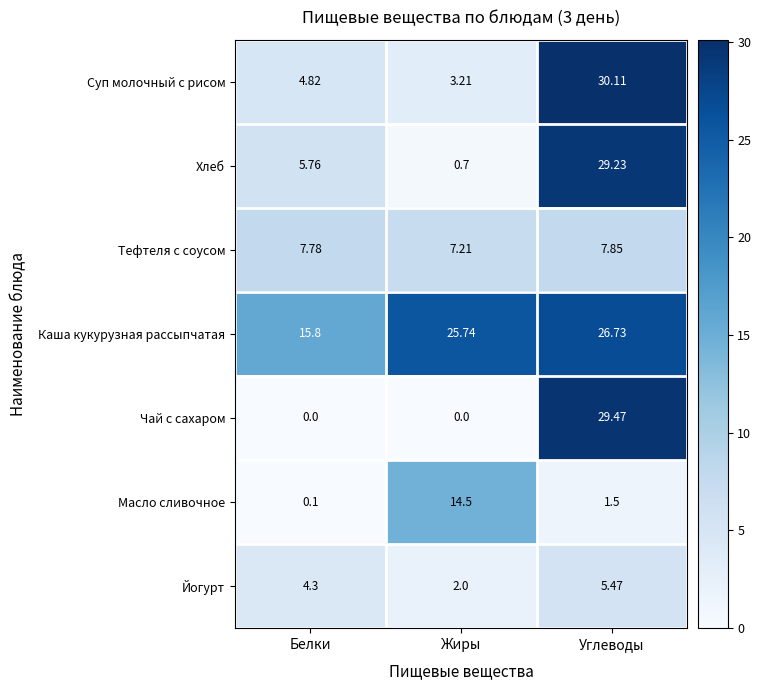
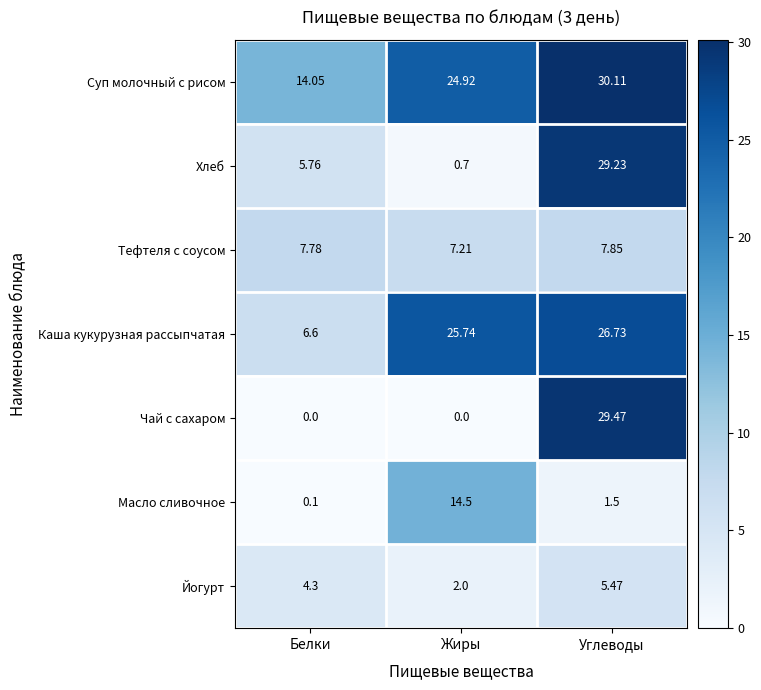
  {
    "Суп молочный с рисом": {
-     "Белки": 4.82,
-     "Жиры": 3.21,
+     "Белки": 14.05,
+     "Жиры": 24.92,
      "Углеводы": 30.11
    },
    "Хлеб": {
      "Белки": 5.76,
      "Жиры": 0.7,
      "Углеводы": 29.23
    },
    "Тефтеля с соусом": {
      "Белки": 7.78,
      "Жиры": 7.21,
      "Углеводы": 7.85
    },
    "Каша кукурузная рассыпчатая": {
-     "Белки": 15.8,
+     "Белки": 6.6,
      "Жиры": 25.74,
      "Углеводы": 26.73
    },
    "Чай с сахаром": {
      "Белки": 0.0,
      "Жиры": 0.0,
      "Углеводы": 29.47
    },
    "Масло сливочное": {
      "Белки": 0.1,
      "Жиры": 14.5,
      "Углеводы": 1.5
    },
    "Йогурт": {
      "Белки": 4.3,
      "Жиры": 2.0,
      "Углеводы": 5.47
    }
  }
